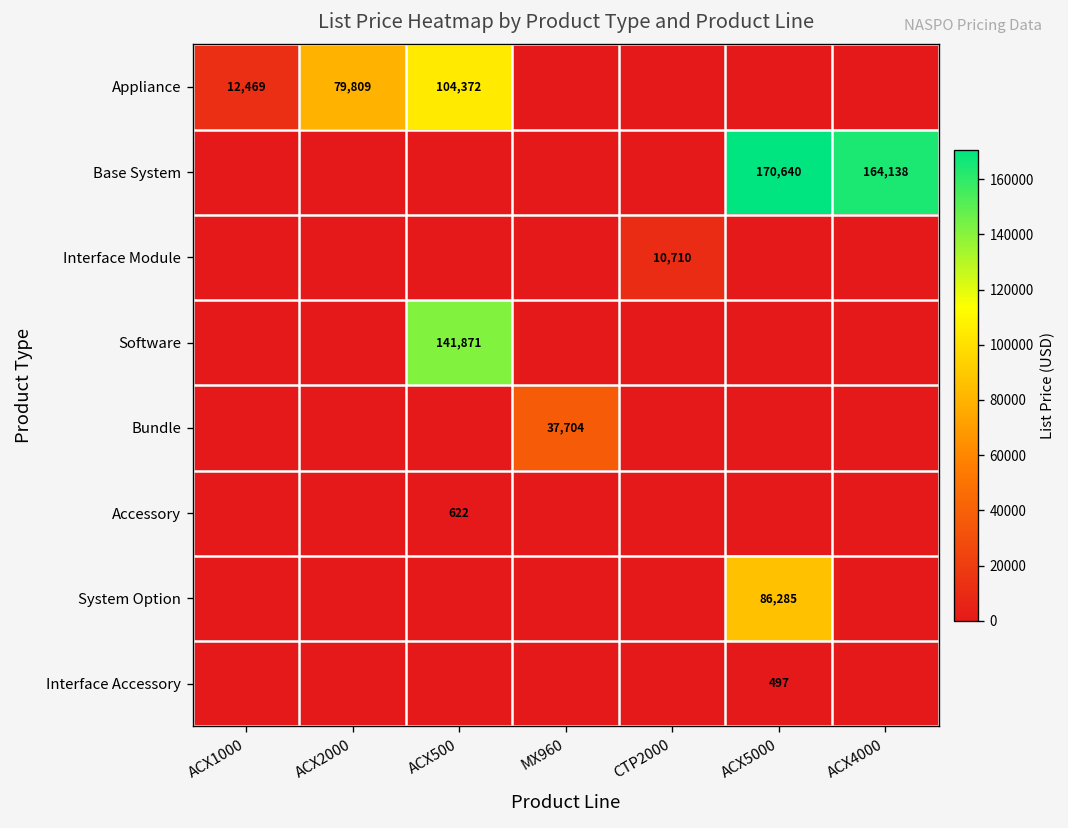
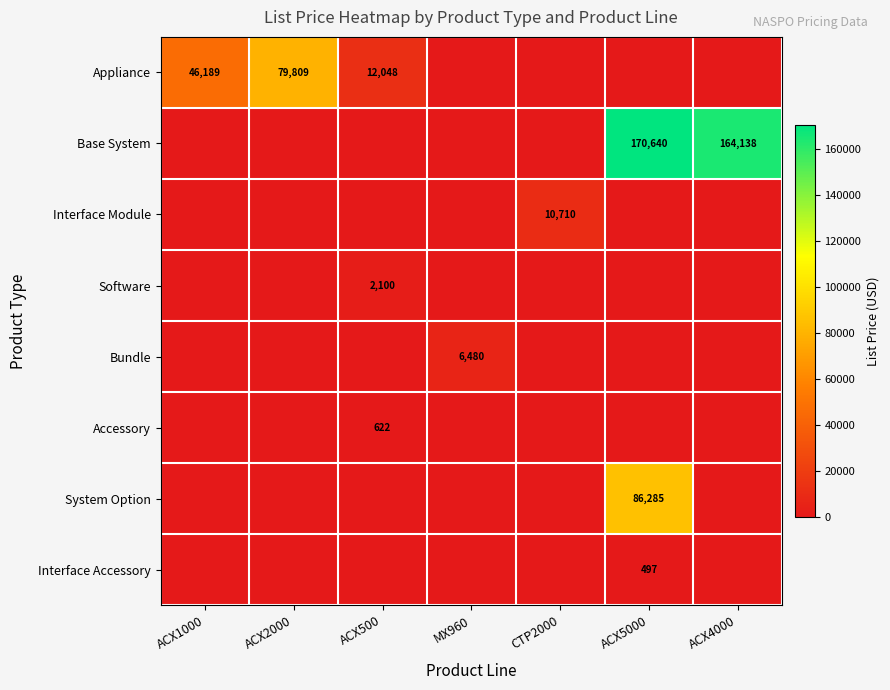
  {
    "Appliance": {
-     "ACX1000": "12,469",
+     "ACX1000": "46,189",
      "ACX2000": "79,809",
-     "ACX500": "104,372"
+     "ACX500": "12,048"
    },
    "Base System": {
      "ACX5000": "170,640",
      "ACX4000": "164,138"
    },
    "Interface Module": {
      "CTP2000": "10,710"
    },
    "Software": {
-     "ACX500": "141,871"
+     "ACX500": "2,100"
    },
    "Bundle": {
-     "MX960": "37,704"
+     "MX960": "6,480"
    },
    "Accessory": {
      "ACX500": "622"
    },
    "System Option": {
      "ACX5000": "86,285"
    },
    "Interface Accessory": {
      "ACX5000": "497"
    }
  }
